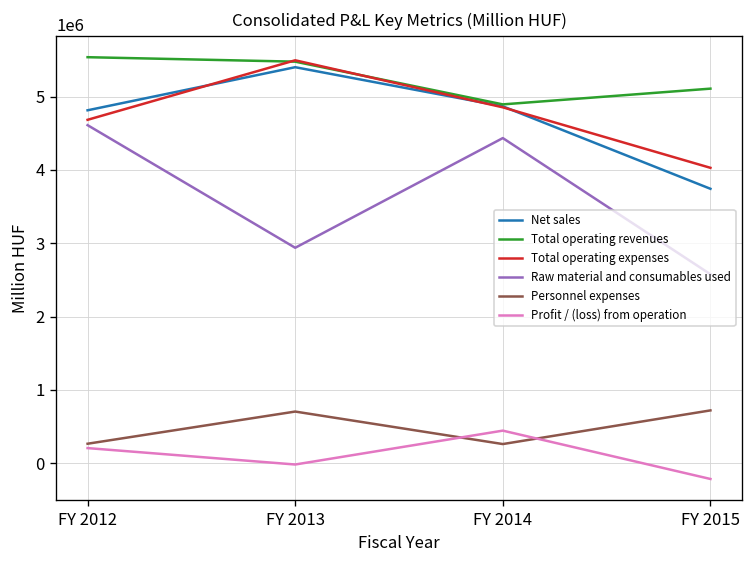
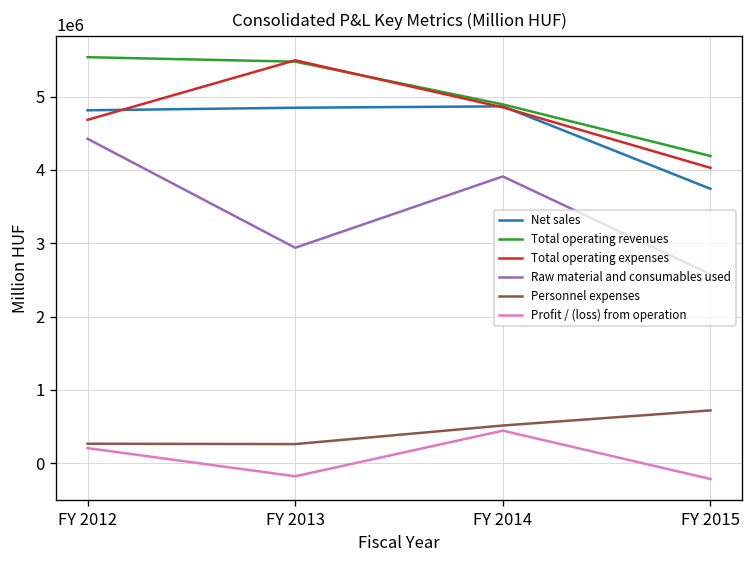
  {
    "Net sales": {
      "FY 2012": 4800000,
-     "FY 2013": 5400000,
+     "FY 2013": 4800000,
      "FY 2015": 3700000
    },
    "Total operating revenues": {
      "FY 2012": 5500000,
-     "FY 2015": 5100000
+     "FY 2015": 4200000
    },
    "Total operating expenses": {
      "FY 2012": 4700000,
      "FY 2015": 4000000
    },
    "Raw material and consumables used": {
-     "FY 2012": 4600000,
+     "FY 2012": 4400000,
      "FY 2013": 2900000,
-     "FY 2014": 4400000
+     "FY 2014": 3900000
    },
    "Personnel expenses": {
      "FY 2012": 300000,
-     "FY 2013": 700000,
-     "FY 2014": 300000,
+     "FY 2013": 300000,
+     "FY 2014": 500000,
      "FY 2015": 700000
    },
    "Profit / (loss) from operation": {
      "FY 2012": 200000,
-     "FY 2013": 0,
+     "FY 2013": -200000,
      "FY 2014": 400000,
      "FY 2015": -200000
    }
  }
